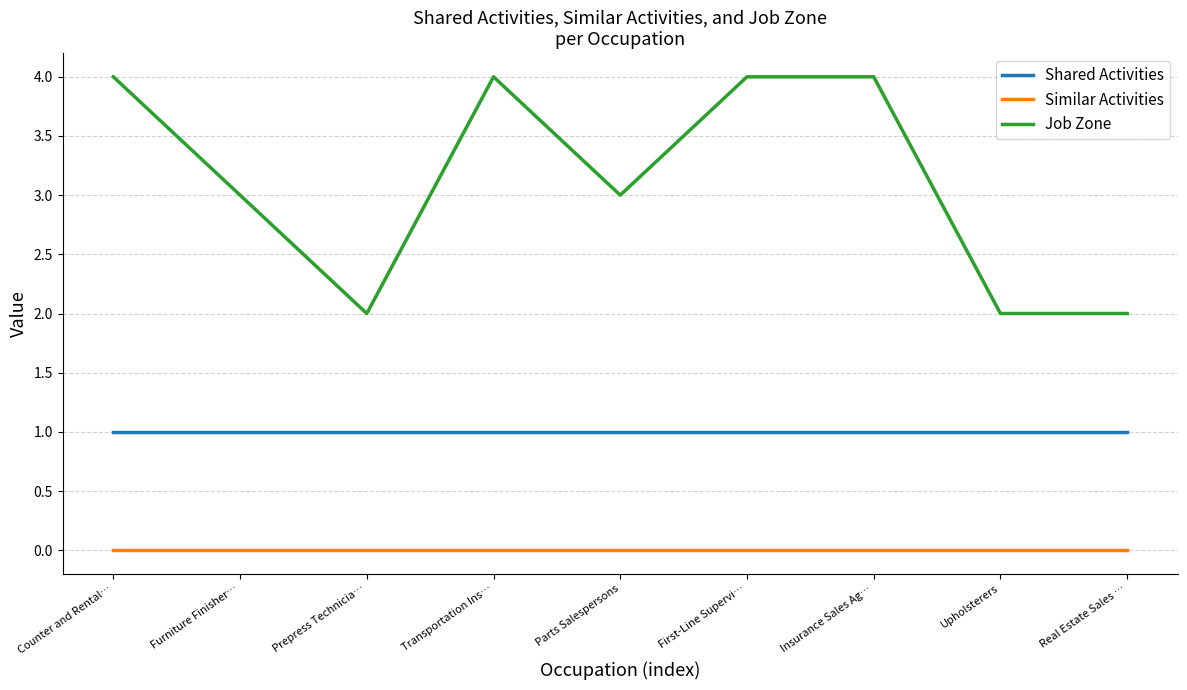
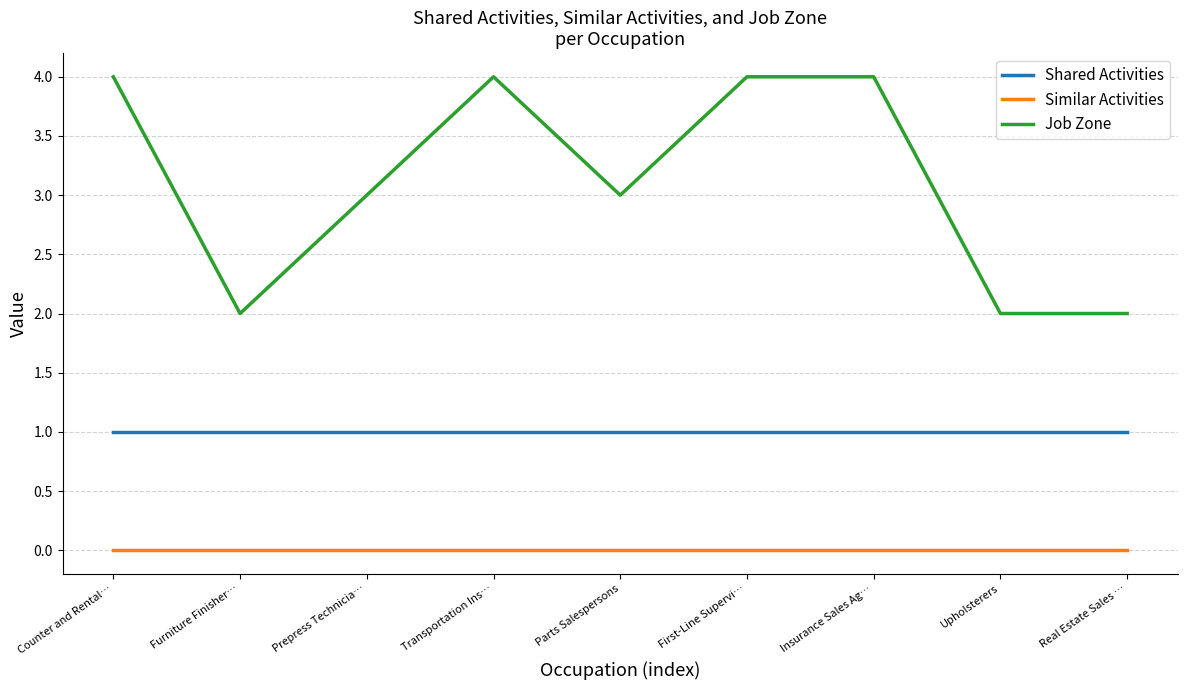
  {
    "Shared Activities": {
      "Counter and Rental…": 1,
      "Furniture Finisher…": 1,
      "Prepress Technicia…": 1,
      "Transportation Ins…": 1,
      "Parts Salespersons": 1,
      "First-Line Supervi…": 1,
      "Insurance Sales Ag…": 1,
      "Upholsterers": 1,
      "Real Estate Sales …": 1
    },
    "Similar Activities": {
      "Counter and Rental…": 0,
      "Furniture Finisher…": 0,
      "Prepress Technicia…": 0,
      "Transportation Ins…": 0,
      "Parts Salespersons": 0,
      "First-Line Supervi…": 0,
      "Insurance Sales Ag…": 0,
      "Upholsterers": 0,
      "Real Estate Sales …": 0
    },
    "Job Zone": {
      "Counter and Rental…": 4,
-     "Furniture Finisher…": 3,
-     "Prepress Technicia…": 2,
+     "Furniture Finisher…": 2,
+     "Prepress Technicia…": 3,
      "Transportation Ins…": 4,
      "Parts Salespersons": 3,
      "First-Line Supervi…": 4,
      "Insurance Sales Ag…": 4,
      "Upholsterers": 2,
      "Real Estate Sales …": 2
    }
  }
